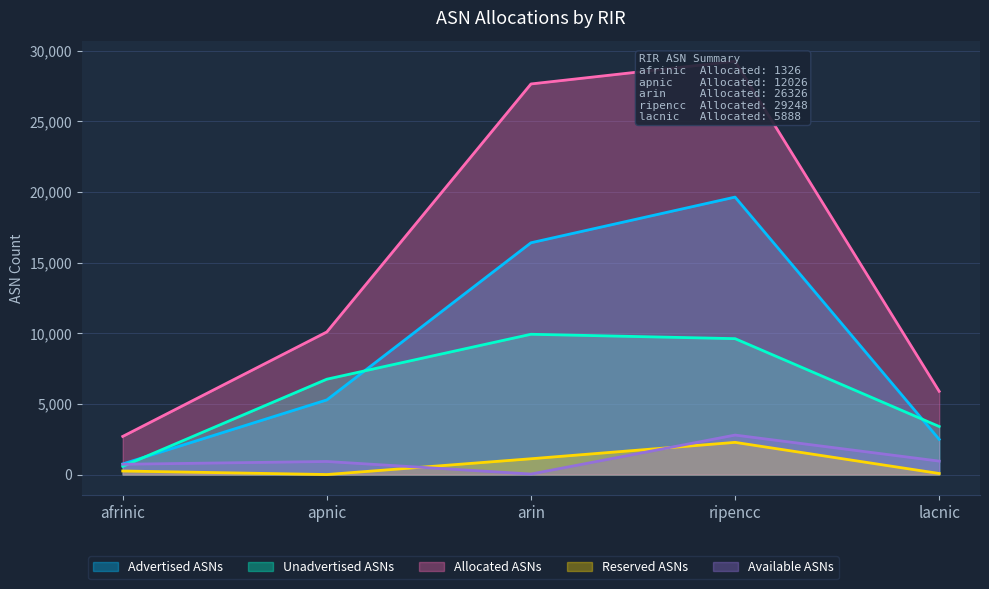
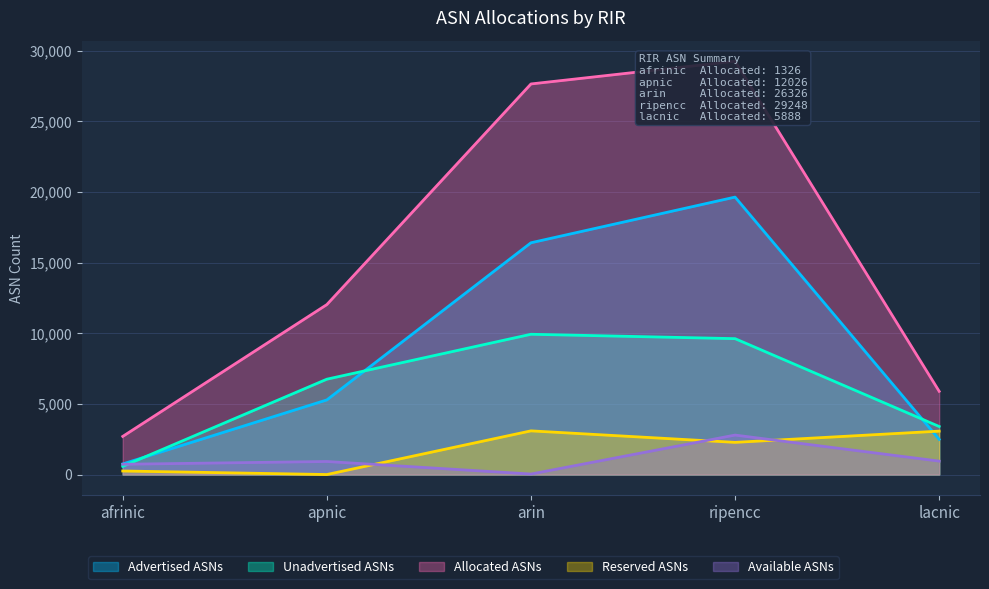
  {
    "Allocated ASNs": {
      "afrinic": "2,700",
-     "apnic": "10,100",
+     "apnic": "12,000",
      "arin": "27,600",
      "lacnic": "5,900"
    },
    "Reserved ASNs": {
      "afrinic": "300",
      "apnic": "0",
-     "arin": "1,100",
+     "arin": "3,100",
      "ripencc": "2,300",
-     "lacnic": "100"
+     "lacnic": "3,100"
    },
    "Available ASNs": {
      "apnic": "900",
      "arin": "0",
      "ripencc": "2,800",
      "lacnic": "900"
    }
  }
